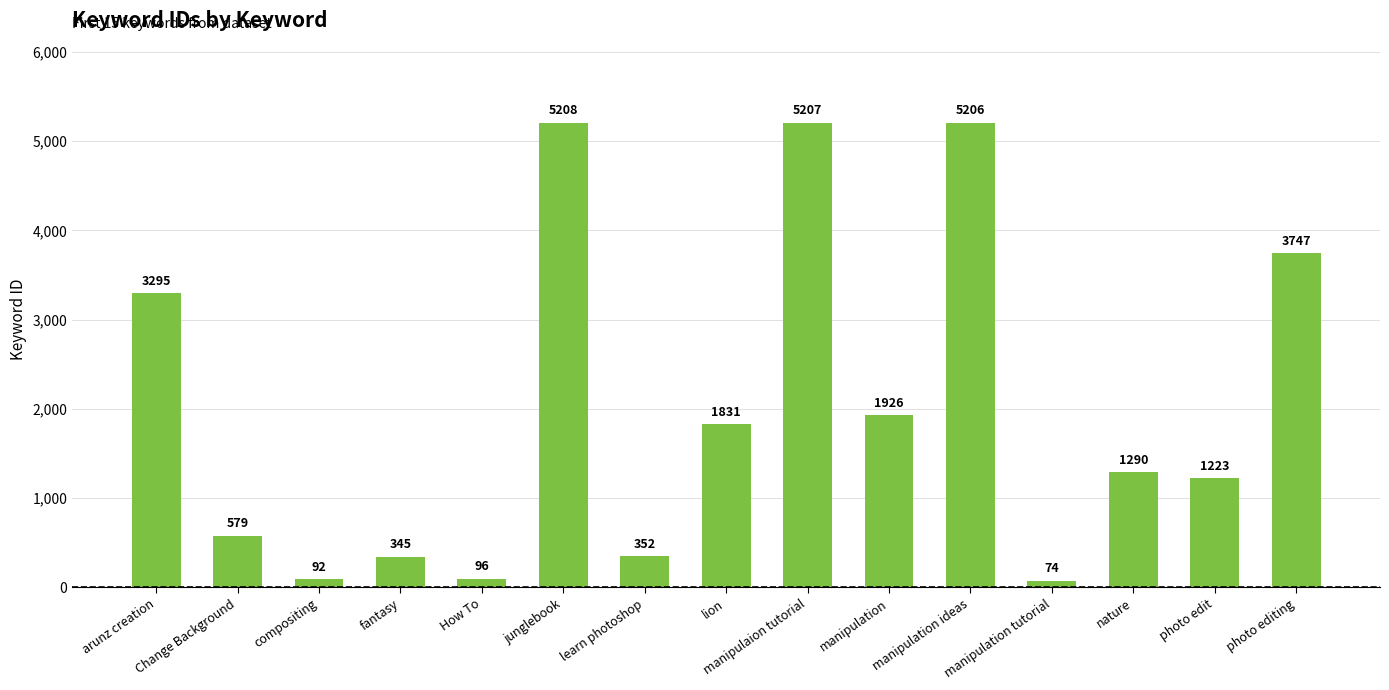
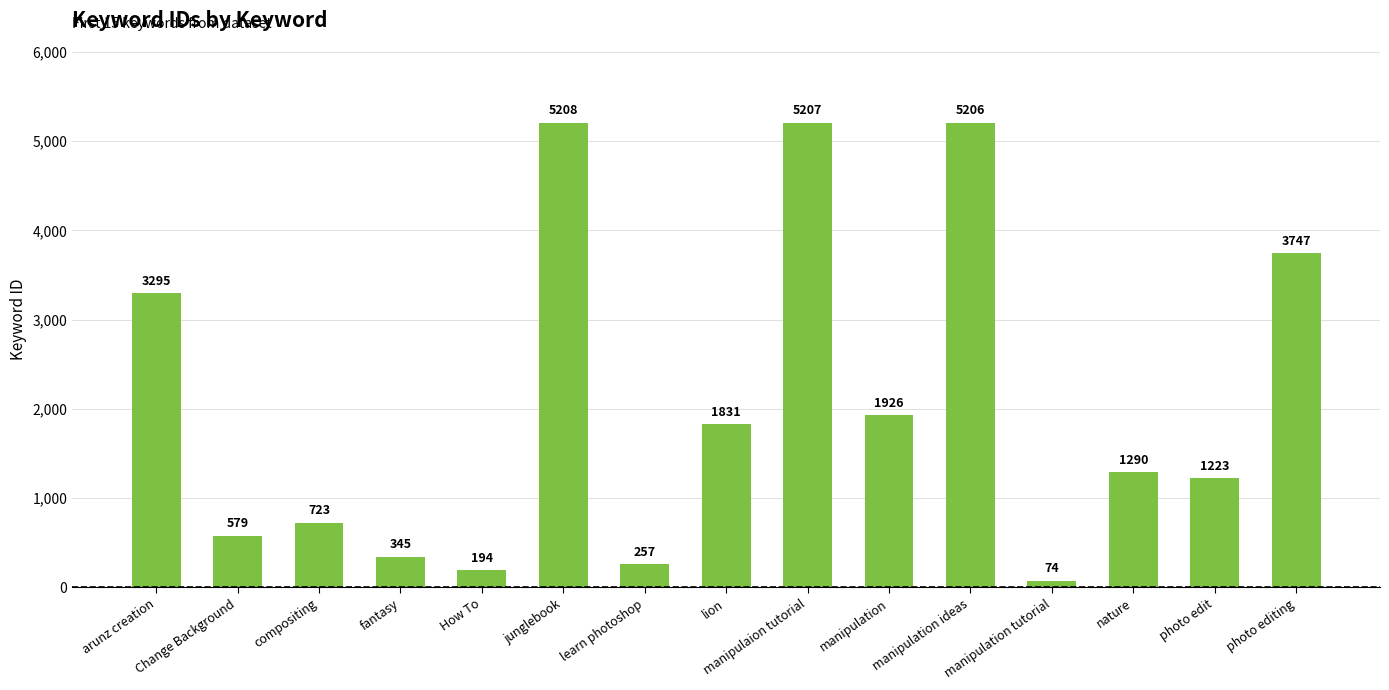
  {
    "arunz creation": 3295,
    "Change Background": 579,
-   "compositing": 92,
+   "compositing": 723,
    "fantasy": 345,
-   "How To": 96,
+   "How To": 194,
    "junglebook": 5208,
-   "learn photoshop": 352,
+   "learn photoshop": 257,
    "lion": 1831,
    "manipulaion tutorial": 5207,
    "manipulation": 1926,
    "manipulation ideas": 5206,
    "manipulation tutorial": 74,
    "nature": 1290,
    "photo edit": 1223,
    "photo editing": 3747
  }
